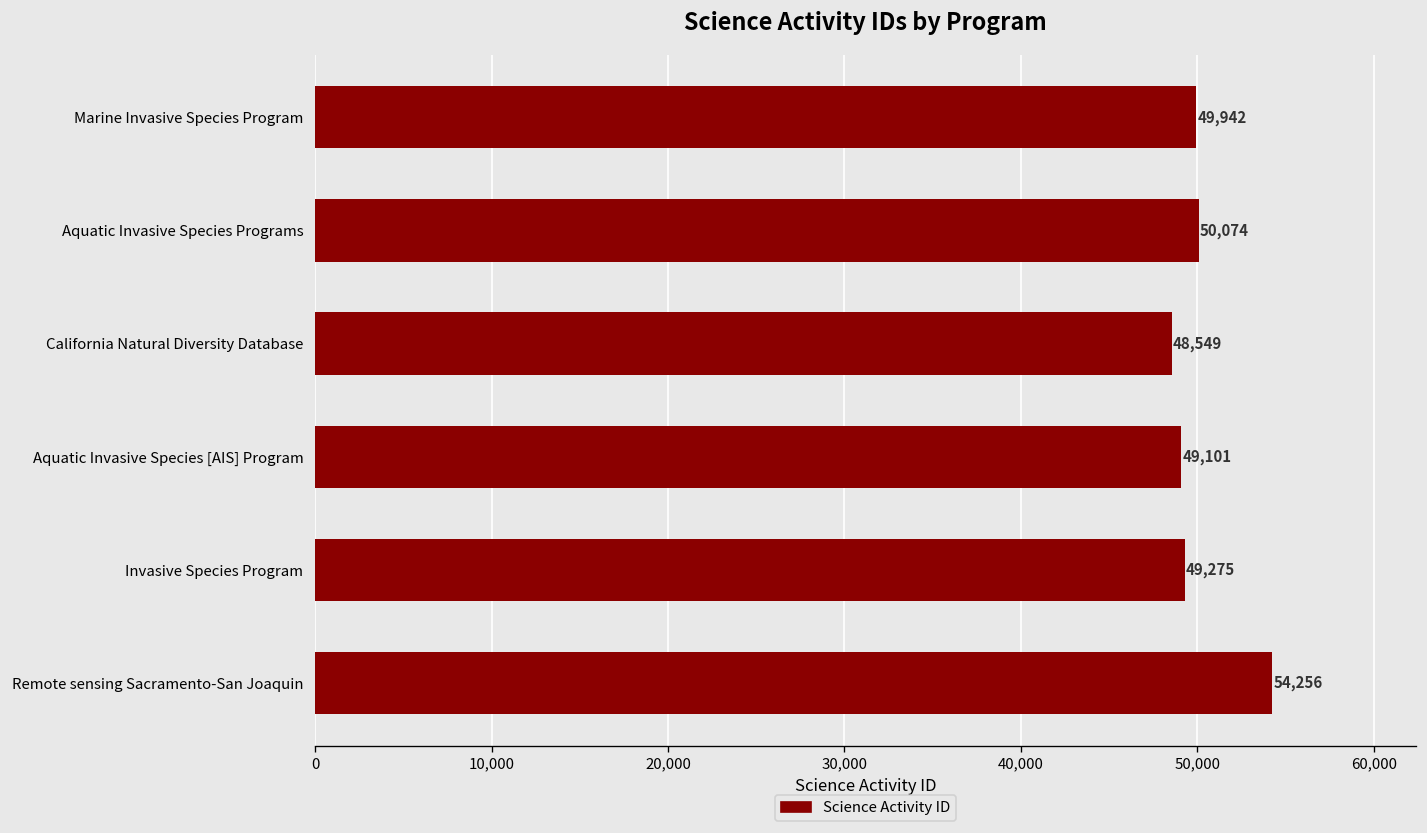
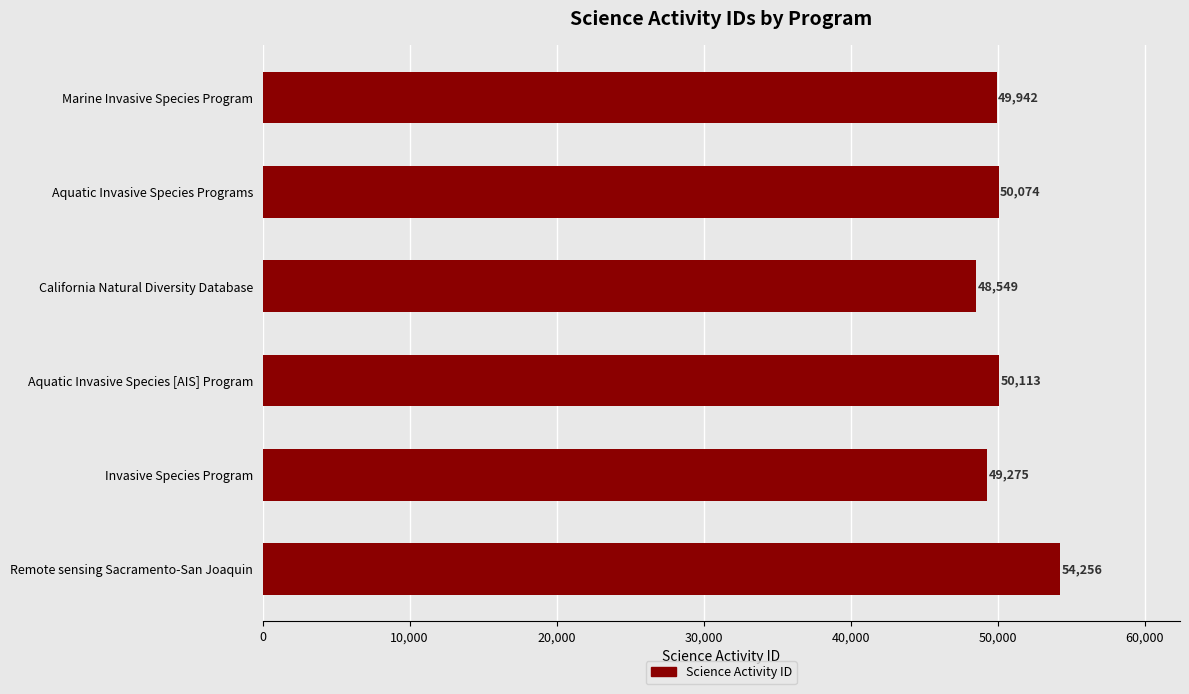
  {
    "Marine Invasive Species Program": "49,942",
    "Aquatic Invasive Species Programs": "50,074",
    "California Natural Diversity Database": "48,549",
-   "Aquatic Invasive Species [AIS] Program": "49,101",
+   "Aquatic Invasive Species [AIS] Program": "50,113",
    "Invasive Species Program": "49,275",
    "Remote sensing Sacramento-San Joaquin": "54,256"
  }
